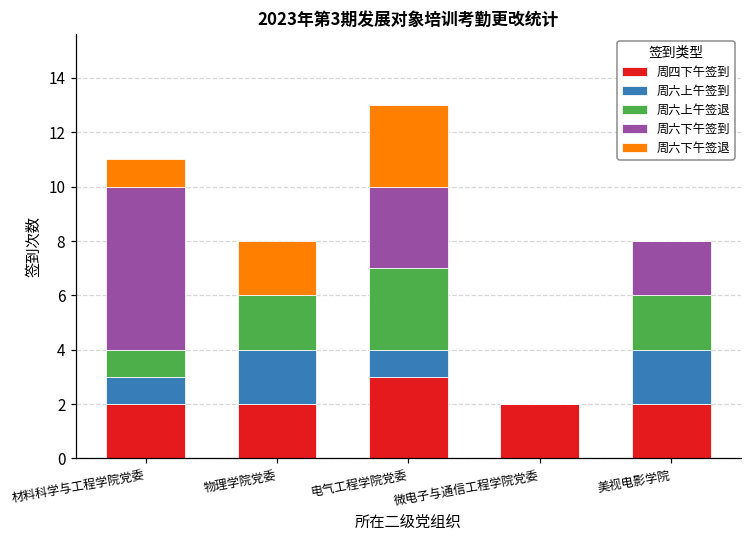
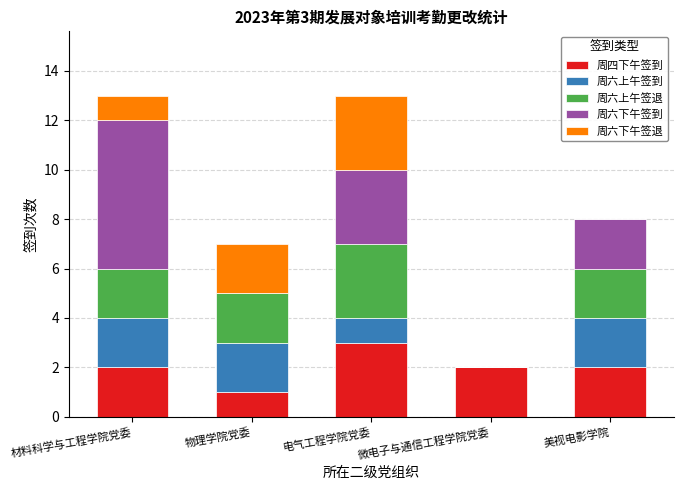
  {
    "周四下午签到": {
      "材料科学与工程学院党委": 2,
-     "物理学院党委": 2,
+     "物理学院党委": 1,
      "电气工程学院党委": 3,
      "微电子与通信工程学院党委": 2,
      "美视电影学院": 2
    },
    "周六上午签到": {
-     "材料科学与工程学院党委": 1,
+     "材料科学与工程学院党委": 2,
      "物理学院党委": 2,
      "电气工程学院党委": 1,
      "微电子与通信工程学院党委": 0,
      "美视电影学院": 2
    },
    "周六上午签退": {
-     "材料科学与工程学院党委": 1,
+     "材料科学与工程学院党委": 2,
      "物理学院党委": 2,
      "电气工程学院党委": 3,
      "微电子与通信工程学院党委": 0,
      "美视电影学院": 2
    },
    "周六下午签到": {
      "材料科学与工程学院党委": 6,
      "物理学院党委": 0,
      "电气工程学院党委": 3,
      "微电子与通信工程学院党委": 0,
      "美视电影学院": 2
    },
    "周六下午签退": {
      "材料科学与工程学院党委": 1,
      "物理学院党委": 2,
      "电气工程学院党委": 3,
      "微电子与通信工程学院党委": 0,
      "美视电影学院": 0
    }
  }
